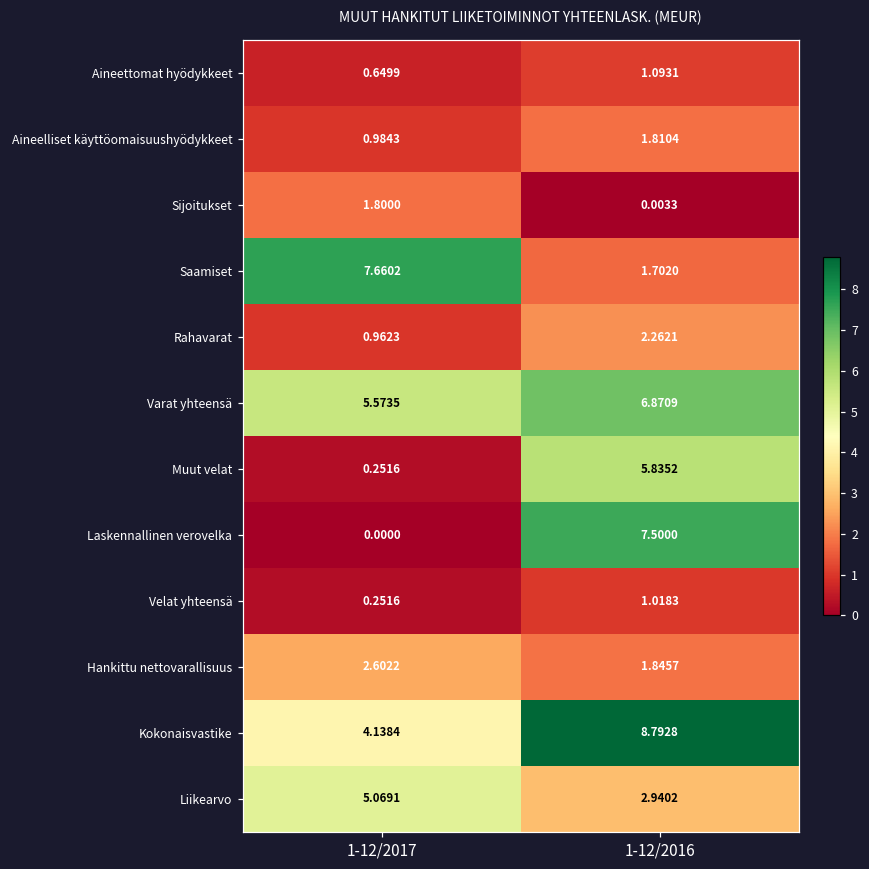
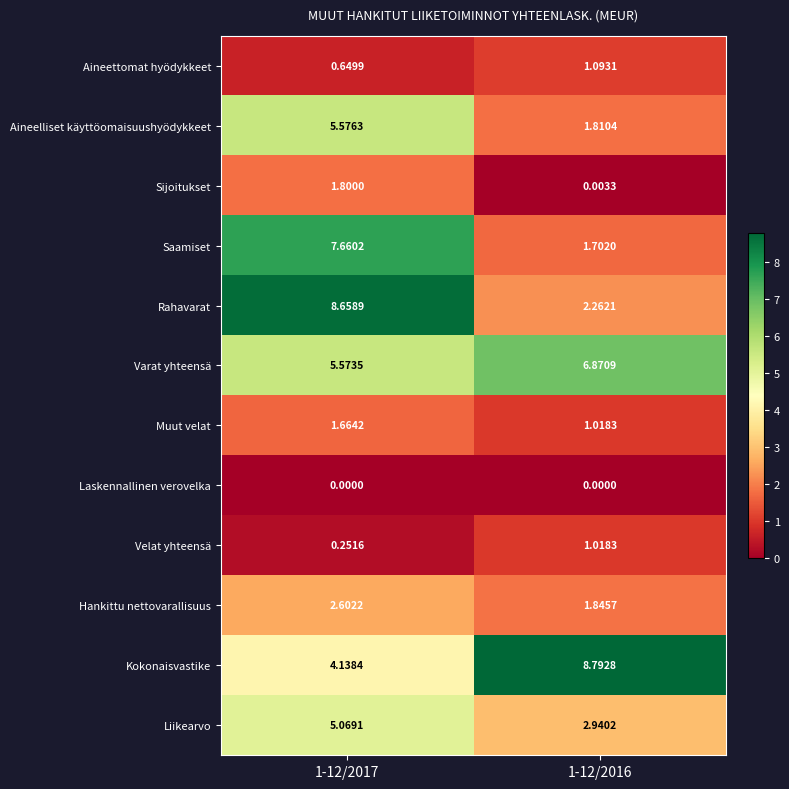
  {
    "Aineettomat hyödykkeet": {
      "1-12/2017": 0.6499,
      "1-12/2016": 1.0931
    },
    "Aineelliset käyttöomaisuushyödykkeet": {
-     "1-12/2017": 0.9843,
+     "1-12/2017": 5.5763,
      "1-12/2016": 1.8104
    },
    "Sijoitukset": {
      "1-12/2017": 1.8000,
      "1-12/2016": 0.0033
    },
    "Saamiset": {
      "1-12/2017": 7.6602,
      "1-12/2016": 1.7020
    },
    "Rahavarat": {
-     "1-12/2017": 0.9623,
+     "1-12/2017": 8.6589,
      "1-12/2016": 2.2621
    },
    "Varat yhteensä": {
      "1-12/2017": 5.5735,
      "1-12/2016": 6.8709
    },
    "Muut velat": {
-     "1-12/2017": 0.2516,
-     "1-12/2016": 5.8352
+     "1-12/2017": 1.6642,
+     "1-12/2016": 1.0183
    },
    "Laskennallinen verovelka": {
      "1-12/2017": 0.0000,
-     "1-12/2016": 7.5000
+     "1-12/2016": 0.0000
    },
    "Velat yhteensä": {
      "1-12/2017": 0.2516,
      "1-12/2016": 1.0183
    },
    "Hankittu nettovarallisuus": {
      "1-12/2017": 2.6022,
      "1-12/2016": 1.8457
    },
    "Kokonaisvastike": {
      "1-12/2017": 4.1384,
      "1-12/2016": 8.7928
    },
    "Liikearvo": {
      "1-12/2017": 5.0691,
      "1-12/2016": 2.9402
    }
  }
